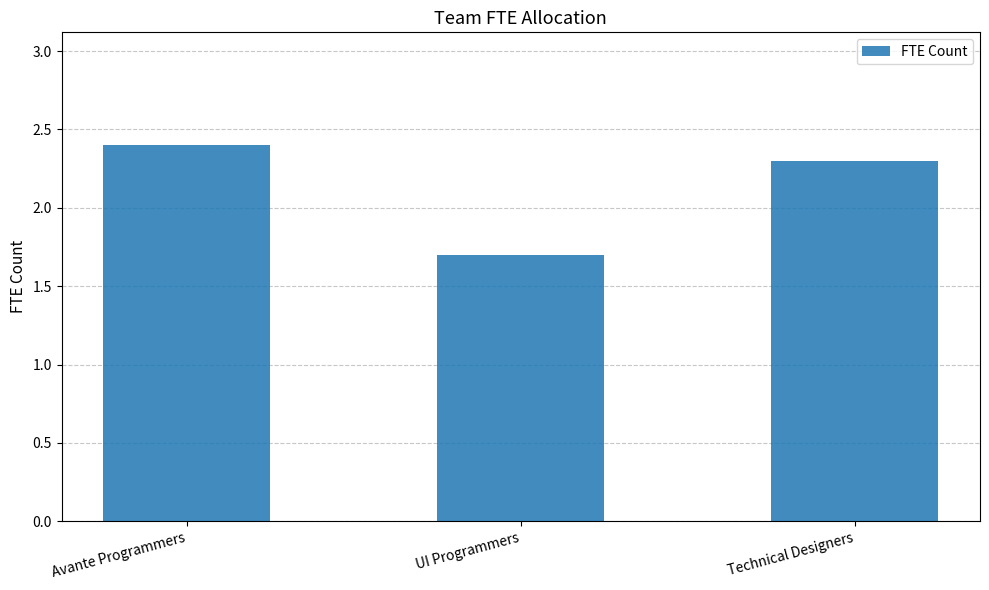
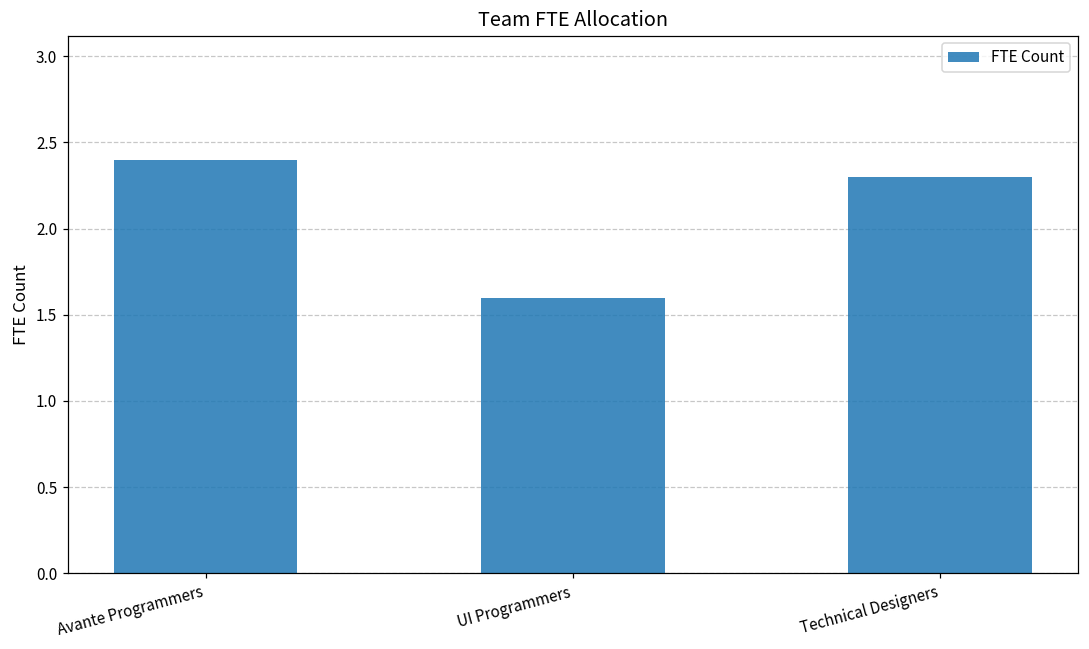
  {
    "Avante Programmers": 2.4,
-   "UI Programmers": 1.7,
+   "UI Programmers": 1.6,
    "Technical Designers": 2.3
  }
